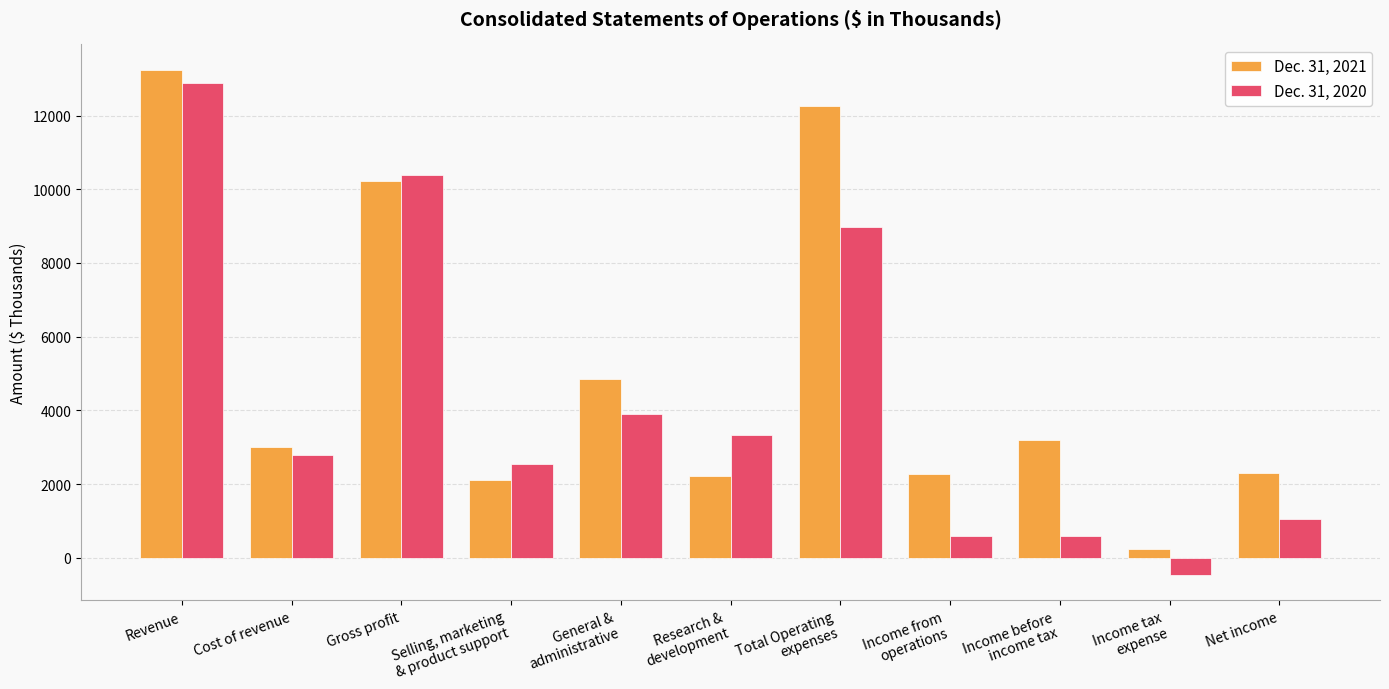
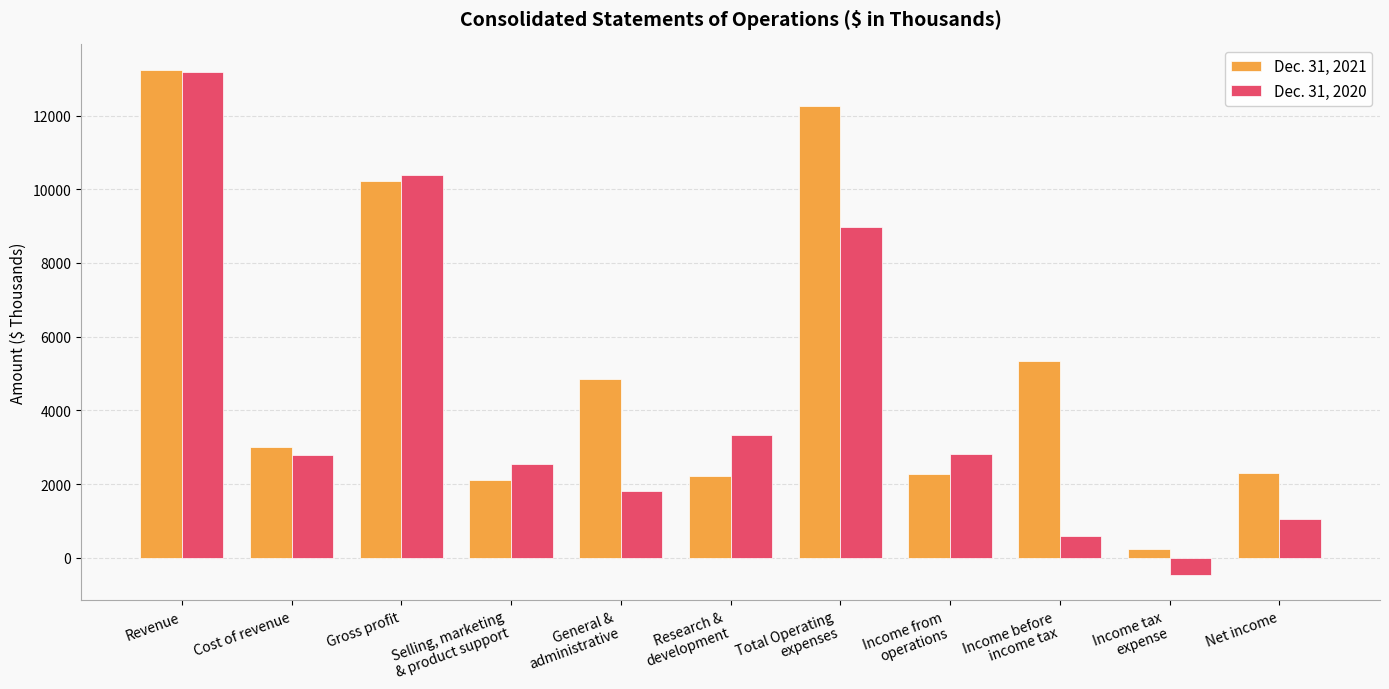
  {
    "Dec. 31, 2021": {
      "Revenue": 13200,
      "Cost of revenue": 3000,
      "Gross profit": 10200,
      "Selling, marketing & product support": 2100,
      "General & administrative": 4900,
      "Research & development": 2200,
      "Total Operating expenses": 12200,
      "Income from operations": 2300,
-     "Income before income tax": 3200,
+     "Income before income tax": 5300,
      "Income tax expense": 200,
      "Net income": 2300
    },
    "Dec. 31, 2020": {
-     "Revenue": 12900,
+     "Revenue": 13200,
      "Cost of revenue": 2800,
      "Gross profit": 10400,
      "Selling, marketing & product support": 2500,
-     "General & administrative": 3900,
+     "General & administrative": 1800,
      "Research & development": 3300,
      "Total Operating expenses": 9000,
-     "Income from operations": 600,
+     "Income from operations": 2800,
      "Income before income tax": 600,
      "Income tax expense": -500,
      "Net income": 1100
    }
  }
